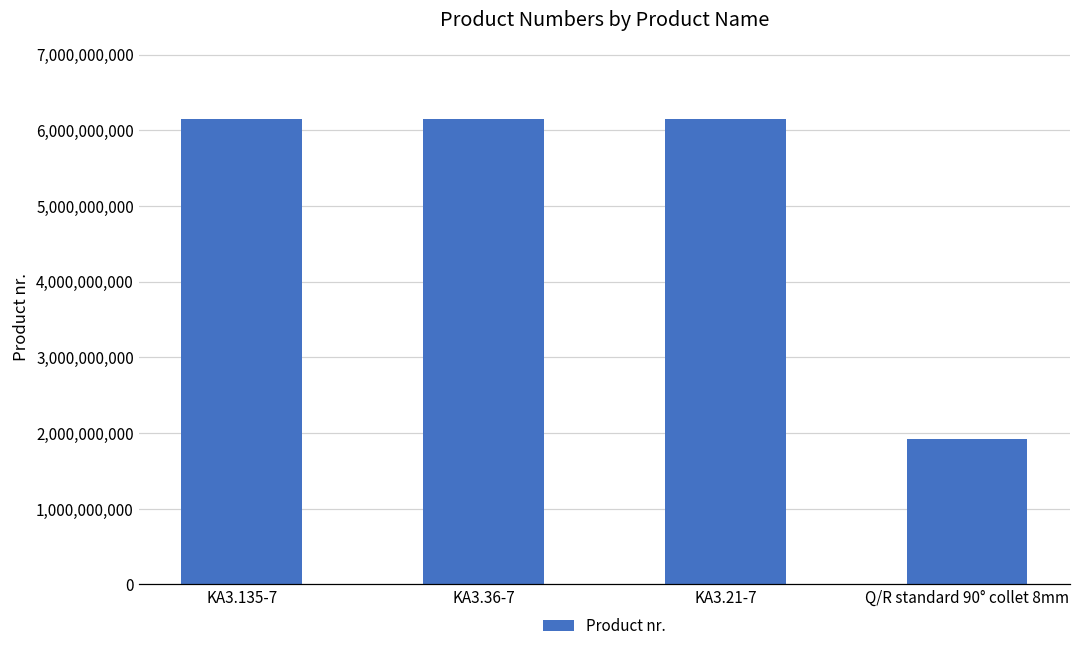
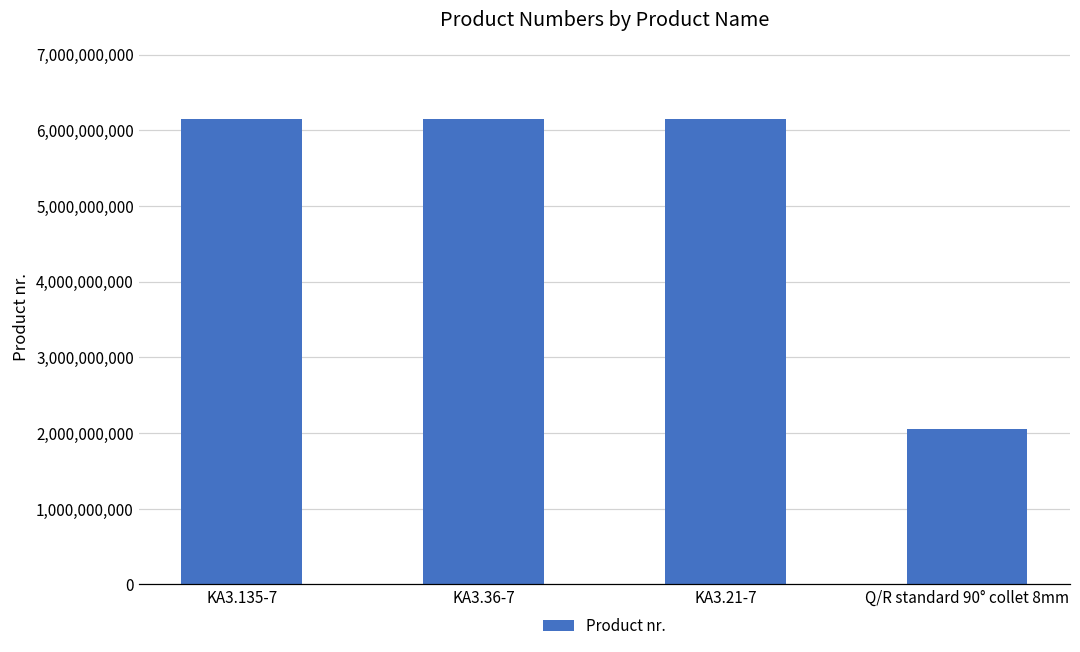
  {
    "KA3.135-7": "6,200,000,000",
    "KA3.36-7": "6,200,000,000",
    "KA3.21-7": "6,200,000,000",
-   "Q/R standard 90° collet 8mm": "1,900,000,000"
+   "Q/R standard 90° collet 8mm": "2,100,000,000"
  }
